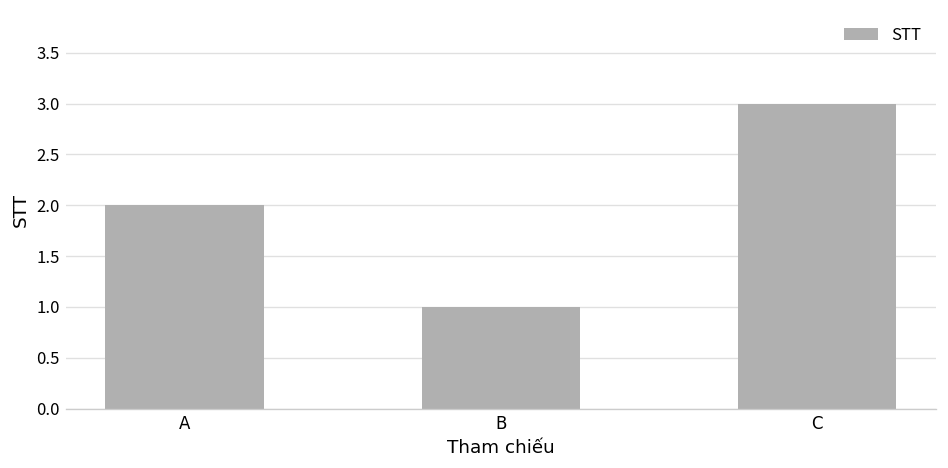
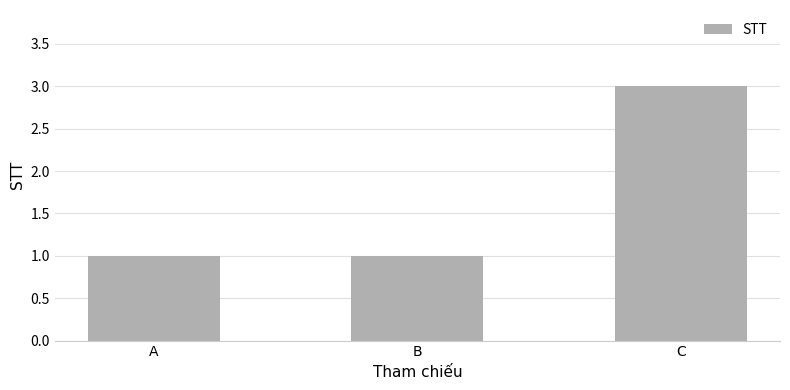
  {
-   "A": 2,
+   "A": 1,
    "B": 1,
    "C": 3
  }
